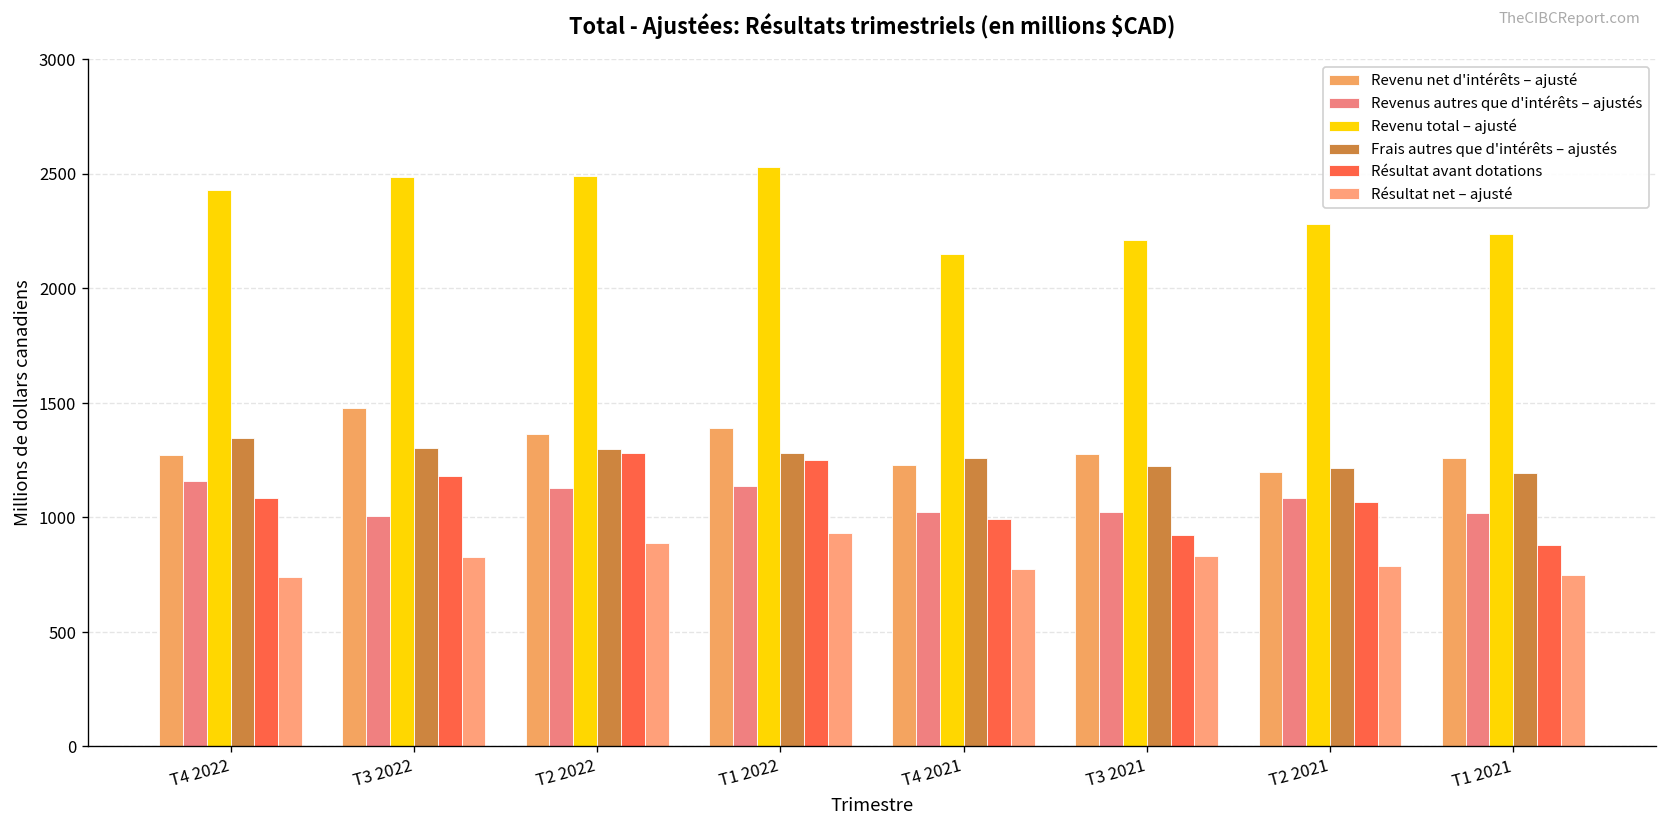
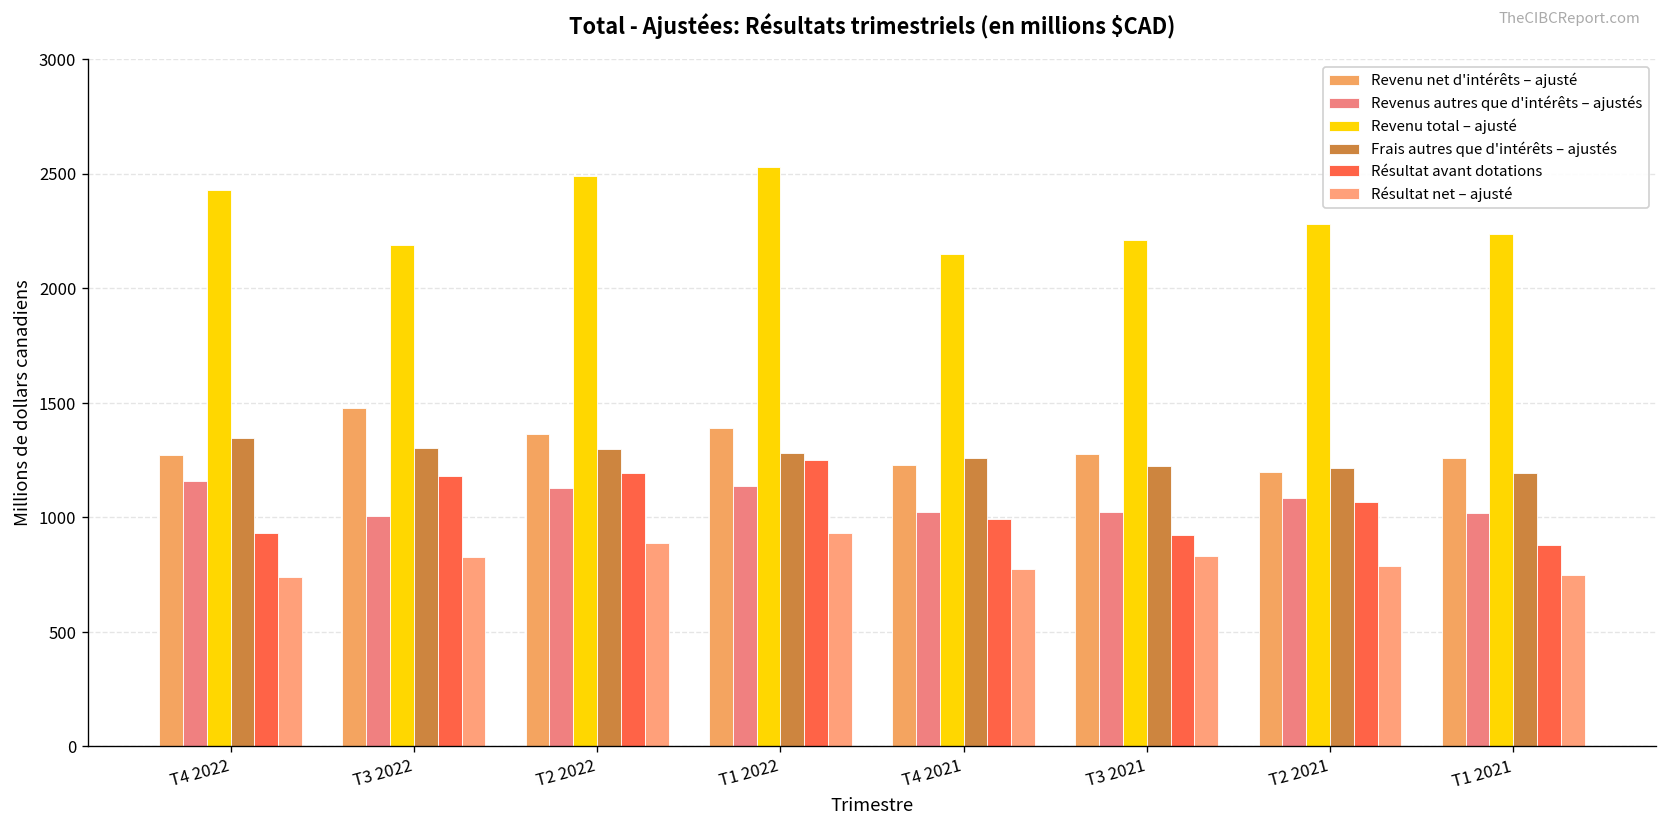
  {
    "Revenu total – ajusté": {
      "T4 2022": 2430,
-     "T3 2022": 2480,
+     "T3 2022": 2190,
      "T2 2022": 2490,
      "T1 2022": 2530,
      "T4 2021": 2150,
      "T3 2021": 2210,
      "T2 2021": 2280,
      "T1 2021": 2240
    },
    "Résultat avant dotations": {
-     "T4 2022": 1080,
+     "T4 2022": 930,
      "T3 2022": 1180,
-     "T2 2022": 1280,
+     "T2 2022": 1190,
      "T1 2022": 1250,
      "T4 2021": 990,
      "T3 2021": 920,
      "T2 2021": 1070,
      "T1 2021": 880
    }
  }
